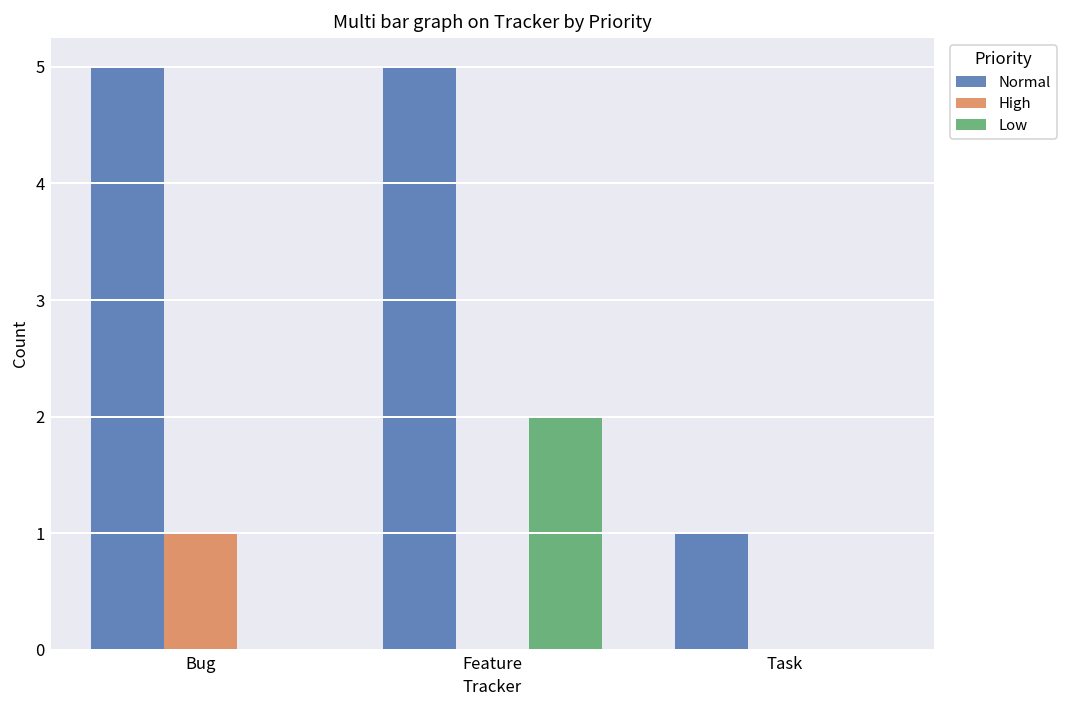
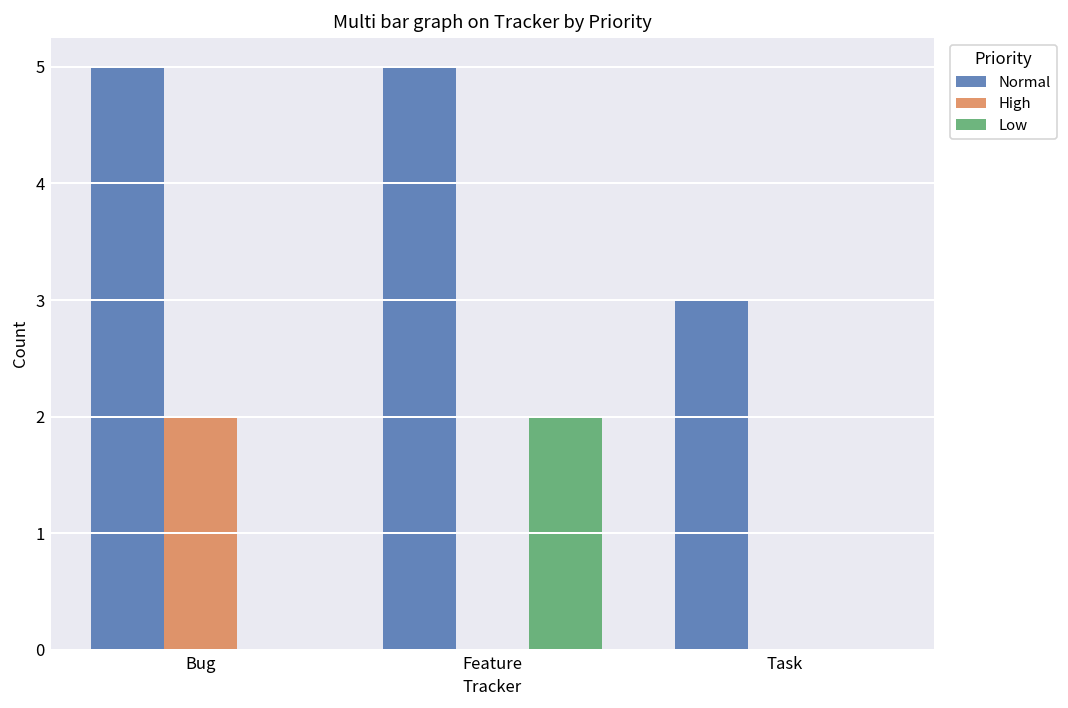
  {
    "Normal": {
      "Bug": 5,
      "Feature": 5,
-     "Task": 1
+     "Task": 3
    },
    "High": {
-     "Bug": 1,
+     "Bug": 2,
      "Feature": 0,
      "Task": 0
    },
    "Low": {
      "Bug": 0,
      "Feature": 2,
      "Task": 0
    }
  }
